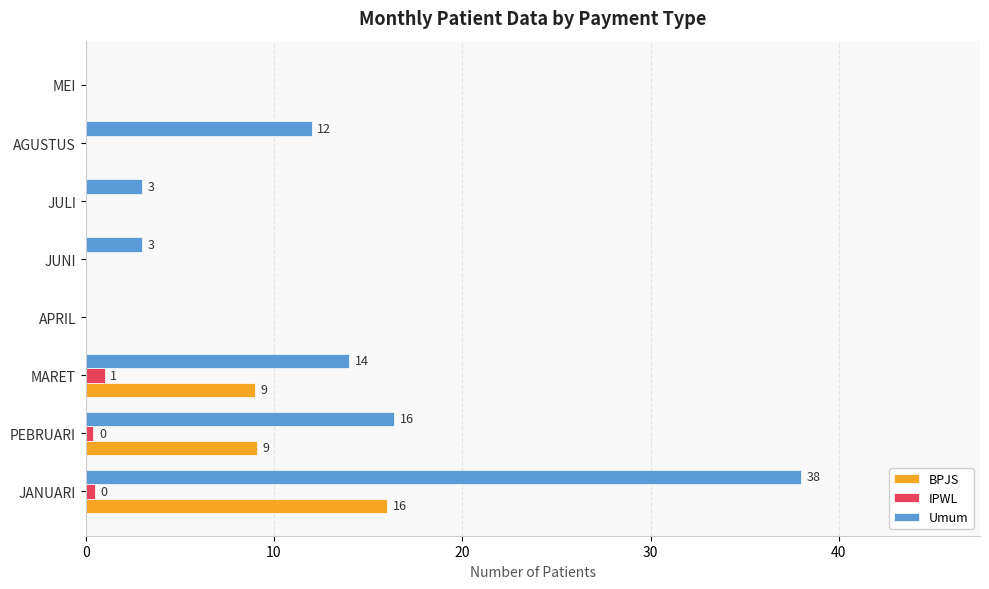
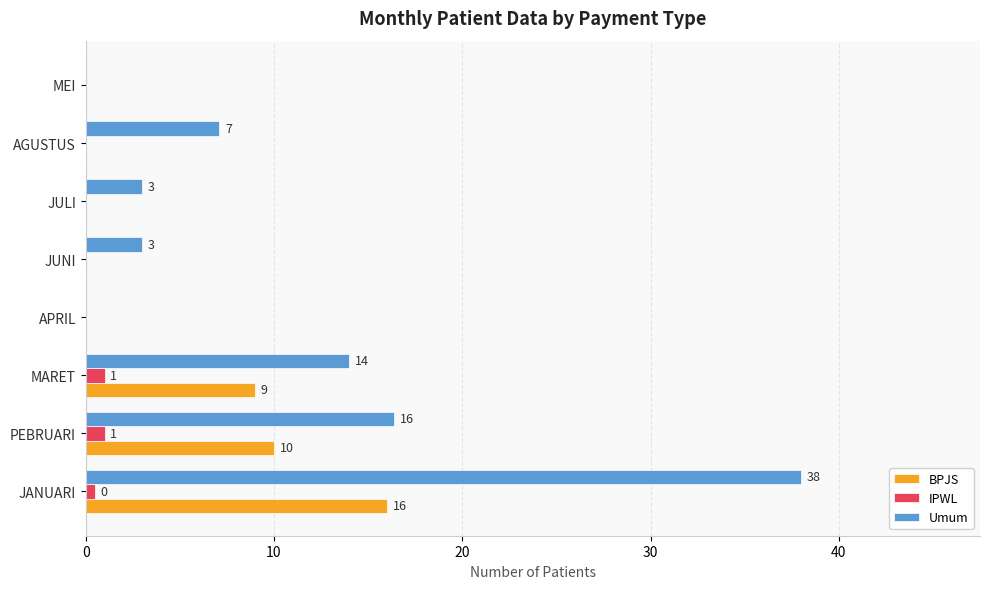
  {
    "BPJS": {
      "MARET": 9,
-     "PEBRUARI": 9,
+     "PEBRUARI": 10,
      "JANUARI": 16
    },
    "IPWL": {
      "MARET": 1,
-     "PEBRUARI": 0,
+     "PEBRUARI": 1,
      "JANUARI": 0
    },
    "Umum": {
-     "AGUSTUS": 12,
+     "AGUSTUS": 7,
      "JULI": 3,
      "JUNI": 3,
      "MARET": 14,
      "PEBRUARI": 16,
      "JANUARI": 38
    }
  }
